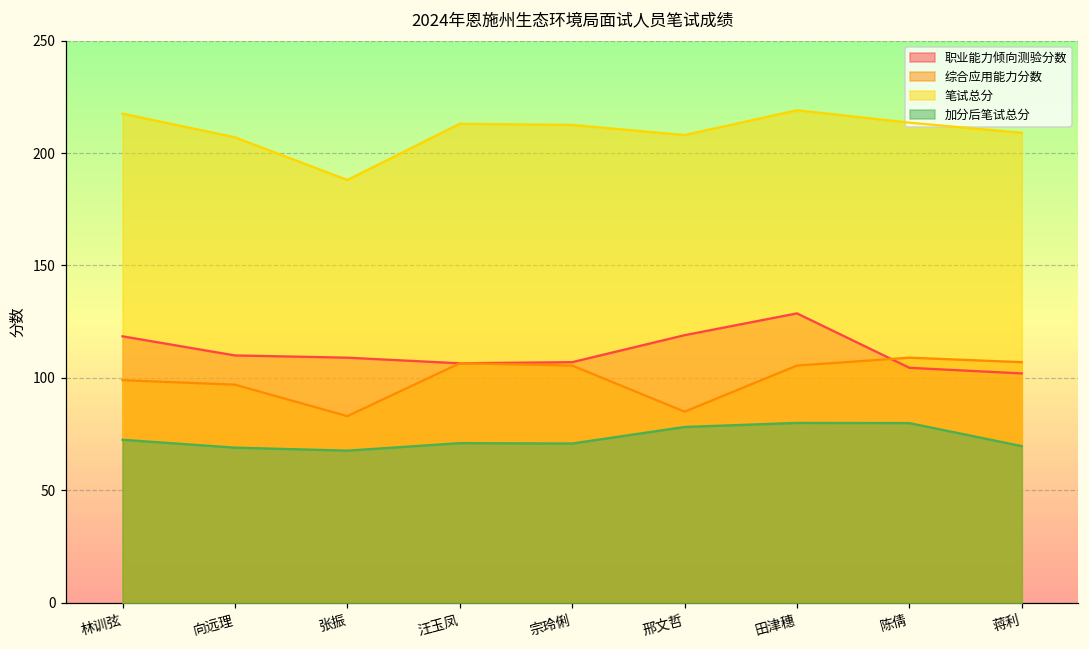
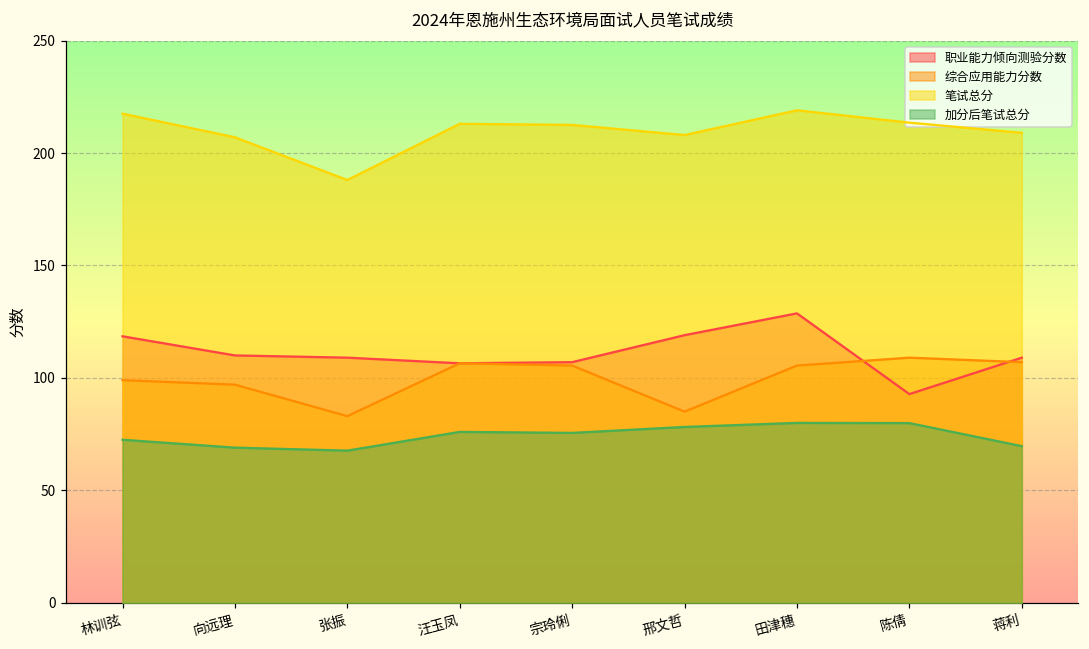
  {
    "职业能力倾向测验分数": {
      "林训弦": 119,
      "向远理": 110,
      "张振": 109,
      "宗玲俐": 107,
      "邢文哲": 119,
      "田津穗": 129,
-     "陈倩": 105,
-     "蒋利": 102
+     "陈倩": 93,
+     "蒋利": 109
    },
    "加分后笔试总分": {
      "林训弦": 73,
      "向远理": 69,
      "张振": 68,
-     "汪玉凤": 71,
-     "宗玲俐": 71,
+     "汪玉凤": 76,
+     "宗玲俐": 76,
      "邢文哲": 78,
      "田津穗": 80,
      "陈倩": 80,
      "蒋利": 70
    }
  }
